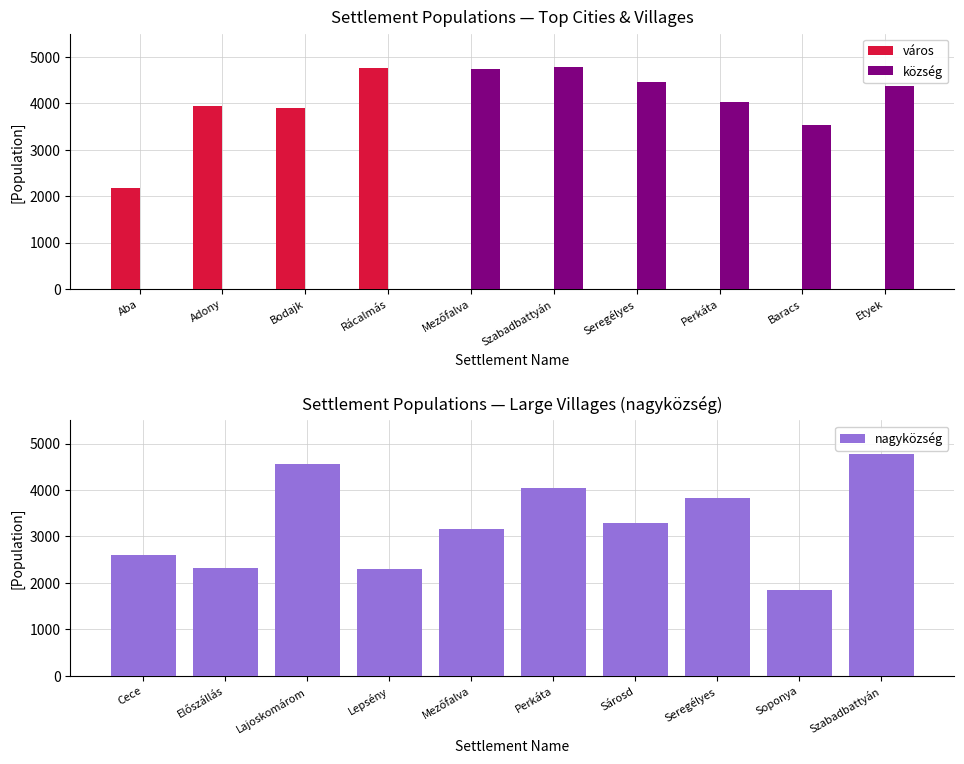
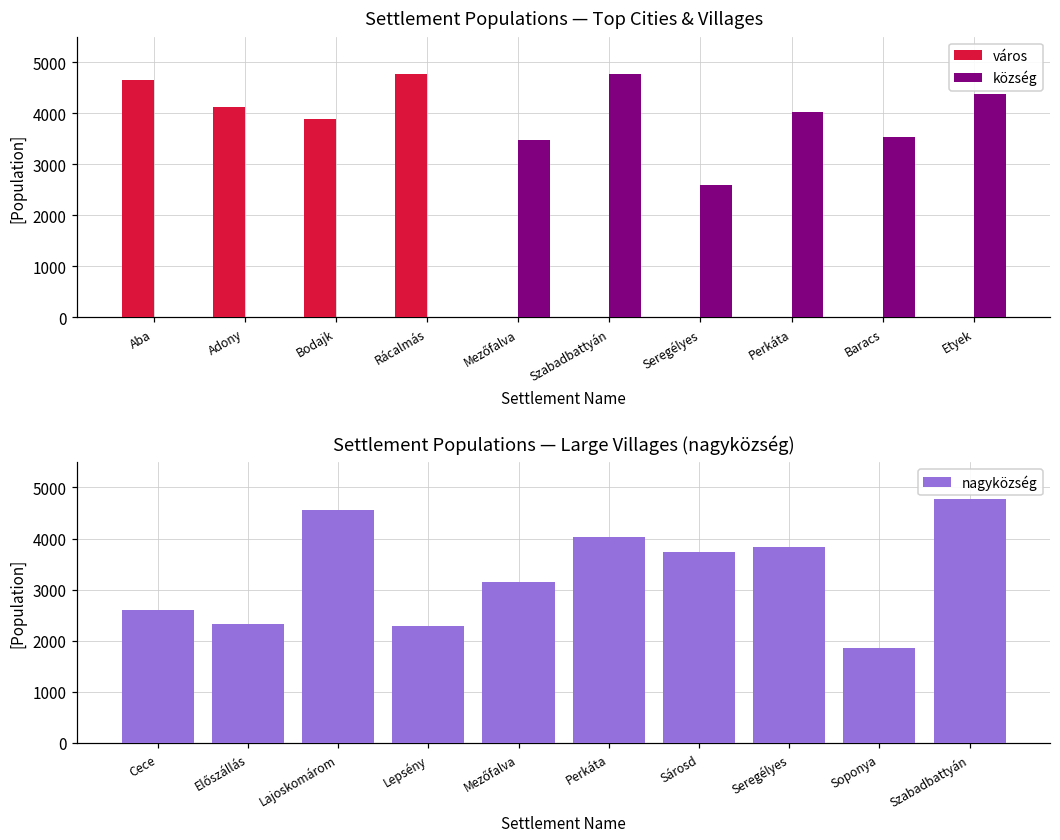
  {
    "Settlement Populations — Top Cities & Villages": {
      "város": {
-       "Aba": 2200,
-       "Adony": 3900,
+       "Aba": 4700,
+       "Adony": 4100,
        "Bodajk": 3900,
        "Rácalmás": 4800,
        "Mezőfalva": 0,
        "Szabadbattyán": 0,
        "Seregélyes": 0,
        "Perkáta": 0,
        "Baracs": 0,
        "Etyek": 0
      },
      "község": {
        "Aba": 0,
        "Adony": 0,
        "Bodajk": 0,
        "Rácalmás": 0,
-       "Mezőfalva": 4700,
+       "Mezőfalva": 3500,
        "Szabadbattyán": 4800,
-       "Seregélyes": 4400,
+       "Seregélyes": 2600,
        "Perkáta": 4000,
        "Baracs": 3500,
        "Etyek": 4400
      }
    },
    "Settlement Populations — Large Villages (nagyközség)": {
      "Cece": 2600,
      "Előszállás": 2300,
      "Lajoskomárom": 4600,
      "Lepsény": 2300,
      "Mezőfalva": 3100,
      "Perkáta": 4000,
-     "Sárosd": 3300,
+     "Sárosd": 3700,
      "Seregélyes": 3800,
      "Soponya": 1900,
      "Szabadbattyán": 4800
    }
  }
